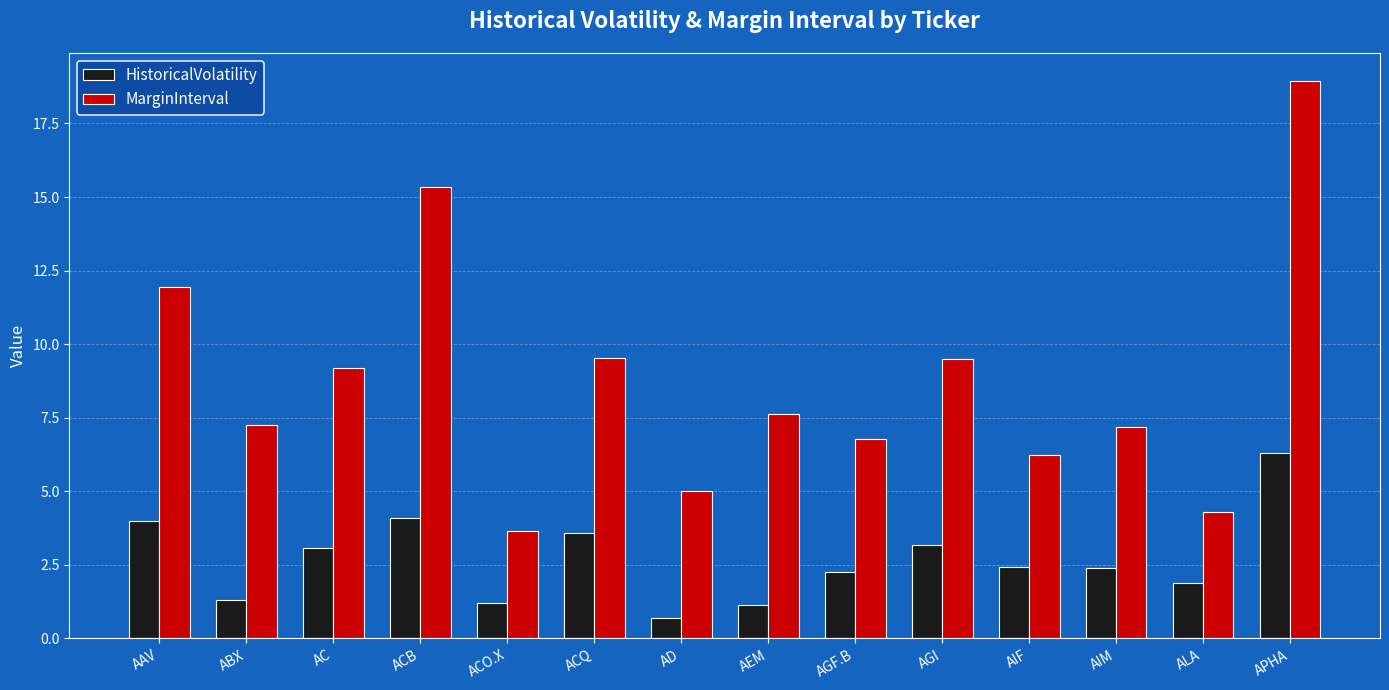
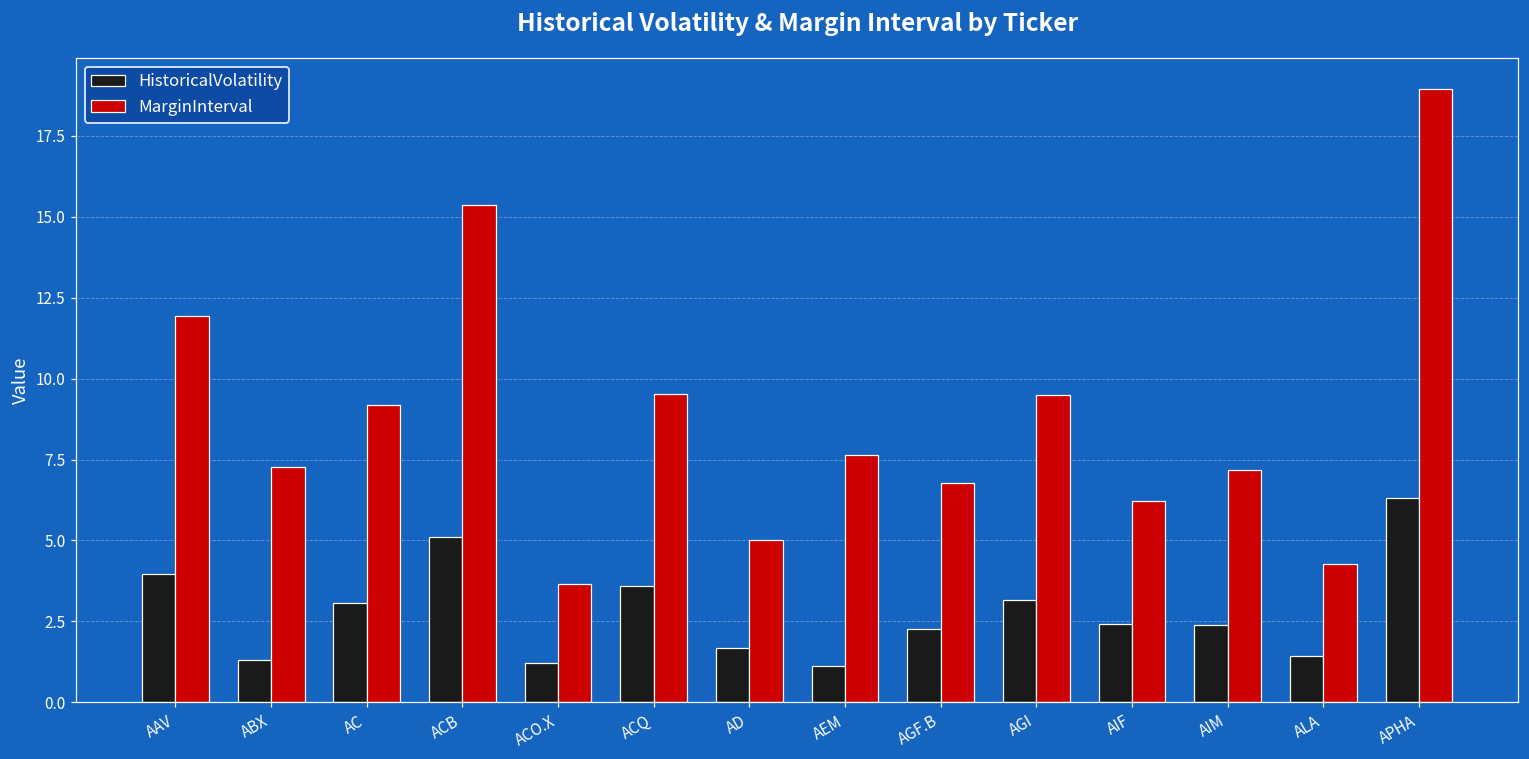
  {
    "HistoricalVolatility": {
      "AAV": 4.0,
      "ABX": 1.3,
      "AC": 3.1,
-     "ACB": 4.1,
+     "ACB": 5.1,
      "ACO.X": 1.2,
      "ACQ": 3.6,
-     "AD": 0.7,
+     "AD": 1.7,
      "AEM": 1.1,
      "AGF.B": 2.3,
      "AGI": 3.2,
      "AIF": 2.4,
      "AIM": 2.4,
-     "ALA": 1.9,
+     "ALA": 1.4,
      "APHA": 6.3
    },
    "MarginInterval": {
      "AAV": 11.9,
      "ABX": 7.3,
      "AC": 9.2,
      "ACB": 15.4,
      "ACO.X": 3.6,
      "ACQ": 9.5,
      "AD": 5.0,
      "AEM": 7.6,
      "AGF.B": 6.8,
      "AGI": 9.5,
      "AIF": 6.2,
      "AIM": 7.2,
      "ALA": 4.3,
      "APHA": 18.9
    }
  }
